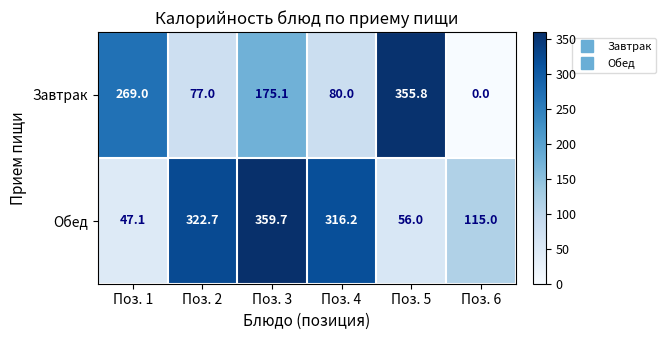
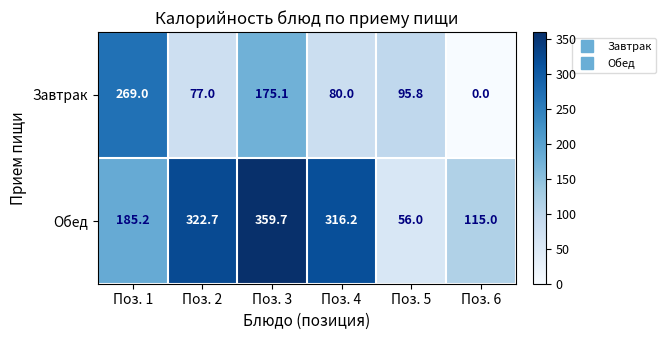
  {
    "Завтрак": {
      "Поз. 1": 269.0,
      "Поз. 2": 77.0,
      "Поз. 3": 175.1,
      "Поз. 4": 80.0,
-     "Поз. 5": 355.8,
+     "Поз. 5": 95.8,
      "Поз. 6": 0.0
    },
    "Обед": {
-     "Поз. 1": 47.1,
+     "Поз. 1": 185.2,
      "Поз. 2": 322.7,
      "Поз. 3": 359.7,
      "Поз. 4": 316.2,
      "Поз. 5": 56.0,
      "Поз. 6": 115.0
    }
  }
